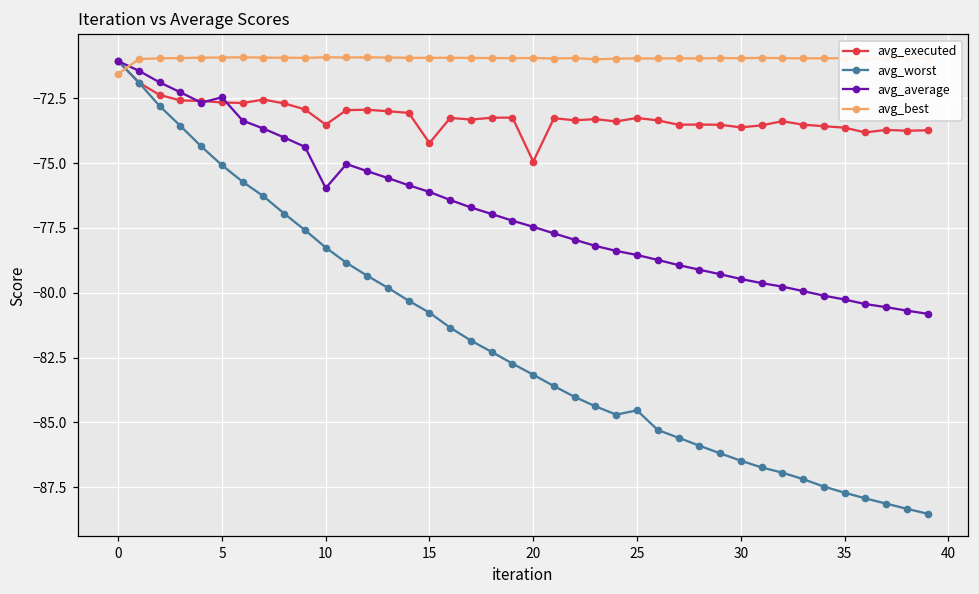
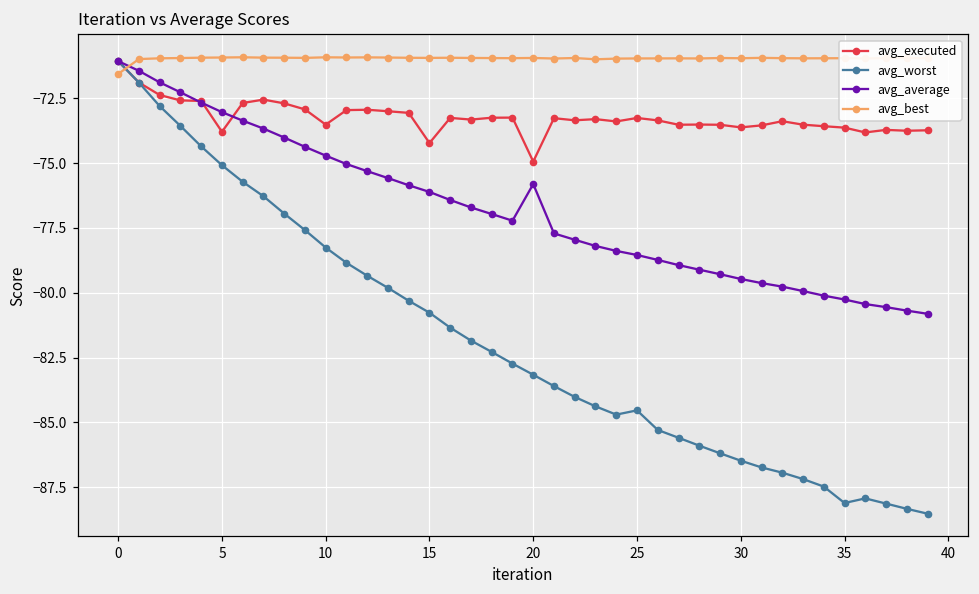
  {
    "avg_executed": {
-     "5": -72.7,
+     "5": -73.8,
      "10": -73.5,
      "15": -74.2,
      "20": -74.9,
      "25": -73.3,
      "30": -73.6,
      "35": -73.6
    },
    "avg_worst": {
      "5": -75.1,
      "10": -78.3,
      "15": -80.8,
      "20": -83.2,
      "25": -84.5,
      "30": -86.5,
-     "35": -87.7
+     "35": -88.1
    },
    "avg_average": {
-     "5": -72.5,
-     "10": -76.0,
+     "5": -73.0,
+     "10": -74.7,
      "15": -76.1,
-     "20": -77.5,
+     "20": -75.8,
      "25": -78.5,
      "30": -79.5,
      "35": -80.3
    },
    "avg_best": {
      "0": -71.6,
      "5": -70.9,
      "10": -70.9,
      "15": -70.9,
      "20": -70.9,
      "25": -71.0,
      "30": -71.0
    }
  }
